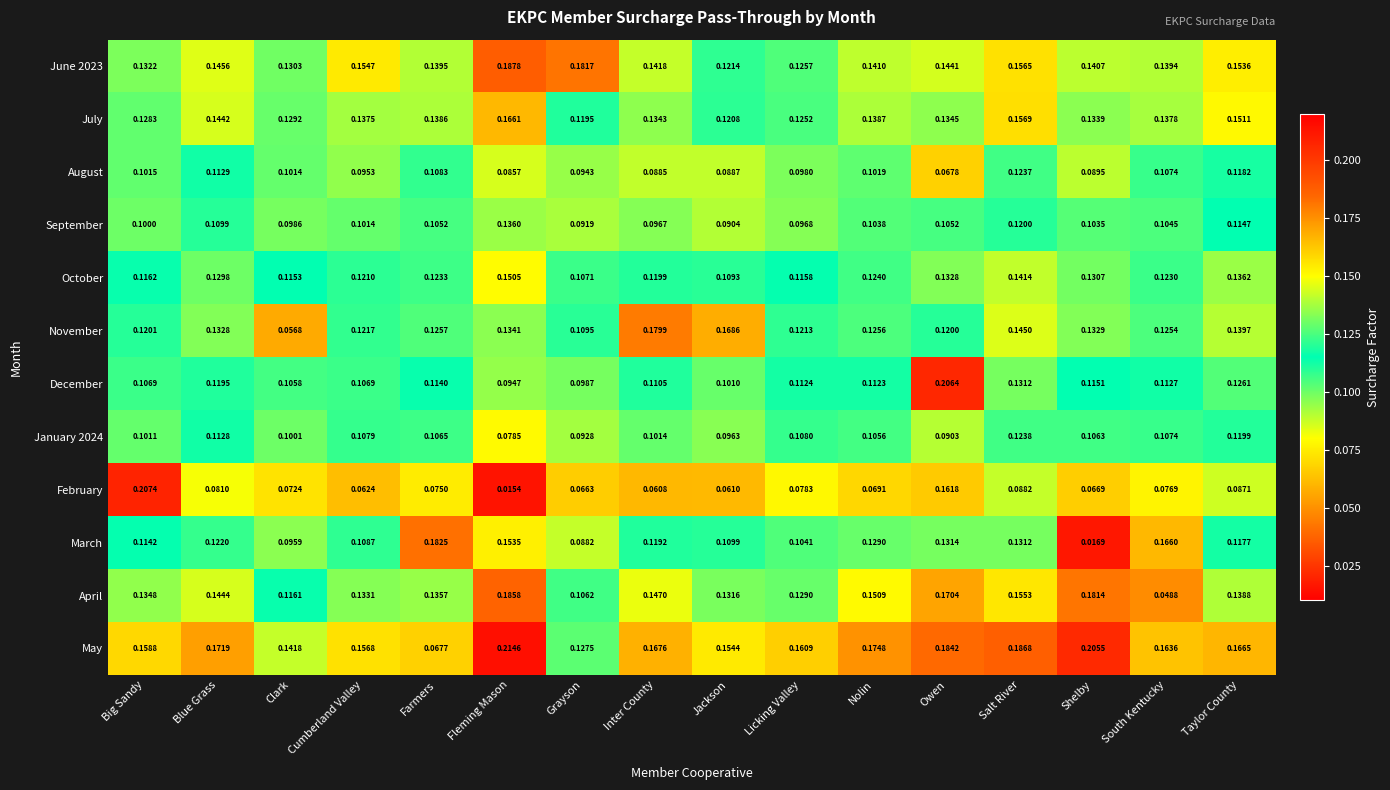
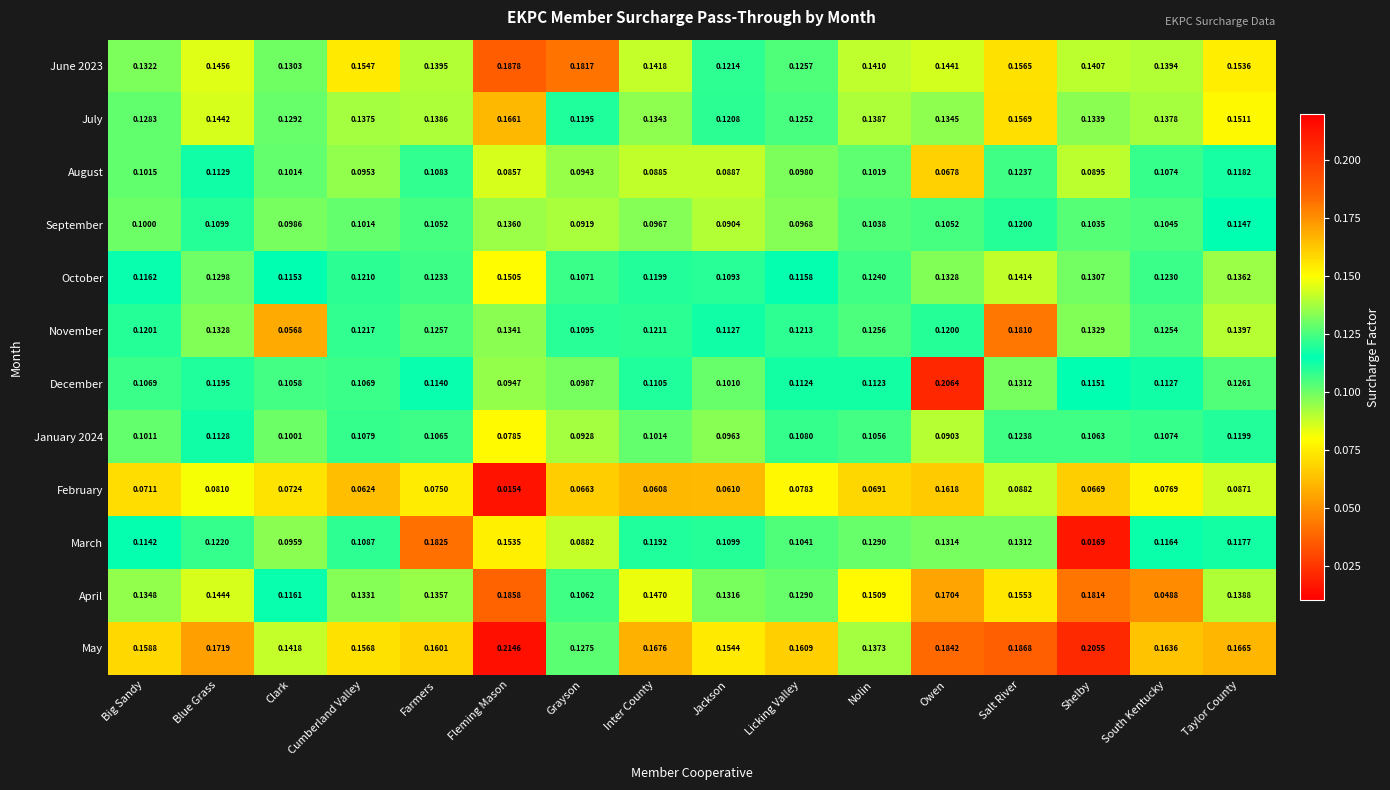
  {
    "June 2023": {
      "Big Sandy": 0.1322,
      "Blue Grass": 0.1456,
      "Clark": 0.1303,
      "Cumberland Valley": 0.1547,
      "Farmers": 0.1395,
      "Fleming Mason": 0.1878,
      "Grayson": 0.1817,
      "Inter County": 0.1418,
      "Jackson": 0.1214,
      "Licking Valley": 0.1257,
      "Nolin": 0.1410,
      "Owen": 0.1441,
      "Salt River": 0.1565,
      "Shelby": 0.1407,
      "South Kentucky": 0.1394,
      "Taylor County": 0.1536
    },
    "July": {
      "Big Sandy": 0.1283,
      "Blue Grass": 0.1442,
      "Clark": 0.1292,
      "Cumberland Valley": 0.1375,
      "Farmers": 0.1386,
      "Fleming Mason": 0.1661,
      "Grayson": 0.1195,
      "Inter County": 0.1343,
      "Jackson": 0.1208,
      "Licking Valley": 0.1252,
      "Nolin": 0.1387,
      "Owen": 0.1345,
      "Salt River": 0.1569,
      "Shelby": 0.1339,
      "South Kentucky": 0.1378,
      "Taylor County": 0.1511
    },
    "August": {
      "Big Sandy": 0.1015,
      "Blue Grass": 0.1129,
      "Clark": 0.1014,
      "Cumberland Valley": 0.0953,
      "Farmers": 0.1083,
      "Fleming Mason": 0.0857,
      "Grayson": 0.0943,
      "Inter County": 0.0885,
      "Jackson": 0.0887,
      "Licking Valley": 0.0980,
      "Nolin": 0.1019,
      "Owen": 0.0678,
      "Salt River": 0.1237,
      "Shelby": 0.0895,
      "South Kentucky": 0.1074,
      "Taylor County": 0.1182
    },
    "September": {
      "Big Sandy": 0.1000,
      "Blue Grass": 0.1099,
      "Clark": 0.0986,
      "Cumberland Valley": 0.1014,
      "Farmers": 0.1052,
      "Fleming Mason": 0.1360,
      "Grayson": 0.0919,
      "Inter County": 0.0967,
      "Jackson": 0.0904,
      "Licking Valley": 0.0968,
      "Nolin": 0.1038,
      "Owen": 0.1052,
      "Salt River": 0.1200,
      "Shelby": 0.1035,
      "South Kentucky": 0.1045,
      "Taylor County": 0.1147
    },
    "October": {
      "Big Sandy": 0.1162,
      "Blue Grass": 0.1298,
      "Clark": 0.1153,
      "Cumberland Valley": 0.1210,
      "Farmers": 0.1233,
      "Fleming Mason": 0.1505,
      "Grayson": 0.1071,
      "Inter County": 0.1199,
      "Jackson": 0.1093,
      "Licking Valley": 0.1158,
      "Nolin": 0.1240,
      "Owen": 0.1328,
      "Salt River": 0.1414,
      "Shelby": 0.1307,
      "South Kentucky": 0.1230,
      "Taylor County": 0.1362
    },
    "November": {
      "Big Sandy": 0.1201,
      "Blue Grass": 0.1328,
      "Clark": 0.0568,
      "Cumberland Valley": 0.1217,
      "Farmers": 0.1257,
      "Fleming Mason": 0.1341,
      "Grayson": 0.1095,
-     "Inter County": 0.1799,
-     "Jackson": 0.1686,
+     "Inter County": 0.1211,
+     "Jackson": 0.1127,
      "Licking Valley": 0.1213,
      "Nolin": 0.1256,
      "Owen": 0.1200,
-     "Salt River": 0.1450,
+     "Salt River": 0.1810,
      "Shelby": 0.1329,
      "South Kentucky": 0.1254,
      "Taylor County": 0.1397
    },
    "December": {
      "Big Sandy": 0.1069,
      "Blue Grass": 0.1195,
      "Clark": 0.1058,
      "Cumberland Valley": 0.1069,
      "Farmers": 0.1140,
      "Fleming Mason": 0.0947,
      "Grayson": 0.0987,
      "Inter County": 0.1105,
      "Jackson": 0.1010,
      "Licking Valley": 0.1124,
      "Nolin": 0.1123,
      "Owen": 0.2064,
      "Salt River": 0.1312,
      "Shelby": 0.1151,
      "South Kentucky": 0.1127,
      "Taylor County": 0.1261
    },
    "January 2024": {
      "Big Sandy": 0.1011,
      "Blue Grass": 0.1128,
      "Clark": 0.1001,
      "Cumberland Valley": 0.1079,
      "Farmers": 0.1065,
      "Fleming Mason": 0.0785,
      "Grayson": 0.0928,
      "Inter County": 0.1014,
      "Jackson": 0.0963,
      "Licking Valley": 0.1080,
      "Nolin": 0.1056,
      "Owen": 0.0903,
      "Salt River": 0.1238,
      "Shelby": 0.1063,
      "South Kentucky": 0.1074,
      "Taylor County": 0.1199
    },
    "February": {
-     "Big Sandy": 0.2074,
+     "Big Sandy": 0.0711,
      "Blue Grass": 0.0810,
      "Clark": 0.0724,
      "Cumberland Valley": 0.0624,
      "Farmers": 0.0750,
      "Fleming Mason": 0.0154,
      "Grayson": 0.0663,
      "Inter County": 0.0608,
      "Jackson": 0.0610,
      "Licking Valley": 0.0783,
      "Nolin": 0.0691,
      "Owen": 0.1618,
      "Salt River": 0.0882,
      "Shelby": 0.0669,
      "South Kentucky": 0.0769,
      "Taylor County": 0.0871
    },
    "March": {
      "Big Sandy": 0.1142,
      "Blue Grass": 0.1220,
      "Clark": 0.0959,
      "Cumberland Valley": 0.1087,
      "Farmers": 0.1825,
      "Fleming Mason": 0.1535,
      "Grayson": 0.0882,
      "Inter County": 0.1192,
      "Jackson": 0.1099,
      "Licking Valley": 0.1041,
      "Nolin": 0.1290,
      "Owen": 0.1314,
      "Salt River": 0.1312,
      "Shelby": 0.0169,
-     "South Kentucky": 0.1660,
+     "South Kentucky": 0.1164,
      "Taylor County": 0.1177
    },
    "April": {
      "Big Sandy": 0.1348,
      "Blue Grass": 0.1444,
      "Clark": 0.1161,
      "Cumberland Valley": 0.1331,
      "Farmers": 0.1357,
      "Fleming Mason": 0.1858,
      "Grayson": 0.1062,
      "Inter County": 0.1470,
      "Jackson": 0.1316,
      "Licking Valley": 0.1290,
      "Nolin": 0.1509,
      "Owen": 0.1704,
      "Salt River": 0.1553,
      "Shelby": 0.1814,
      "South Kentucky": 0.0488,
      "Taylor County": 0.1388
    },
    "May": {
      "Big Sandy": 0.1588,
      "Blue Grass": 0.1719,
      "Clark": 0.1418,
      "Cumberland Valley": 0.1568,
-     "Farmers": 0.0677,
+     "Farmers": 0.1601,
      "Fleming Mason": 0.2146,
      "Grayson": 0.1275,
      "Inter County": 0.1676,
      "Jackson": 0.1544,
      "Licking Valley": 0.1609,
-     "Nolin": 0.1748,
+     "Nolin": 0.1373,
      "Owen": 0.1842,
      "Salt River": 0.1868,
      "Shelby": 0.2055,
      "South Kentucky": 0.1636,
      "Taylor County": 0.1665
    }
  }
